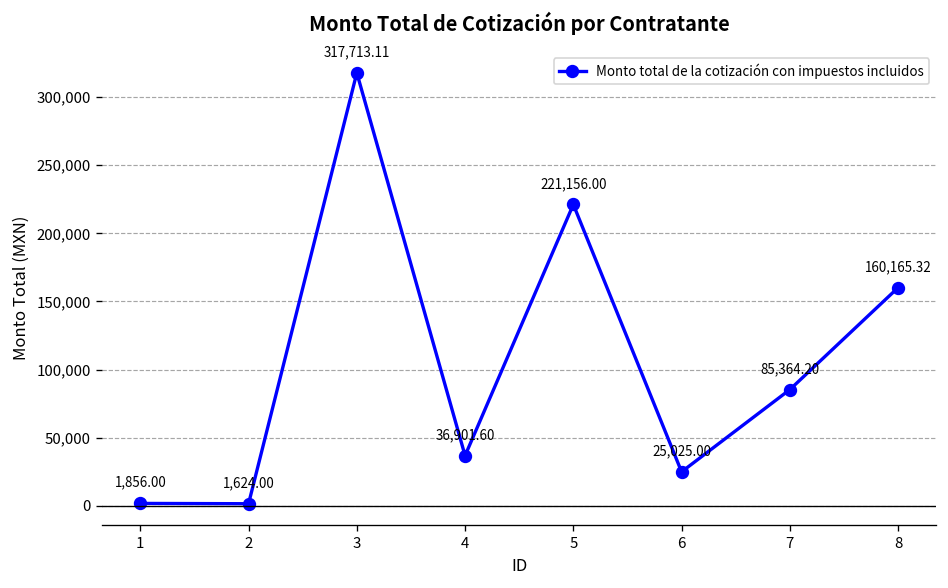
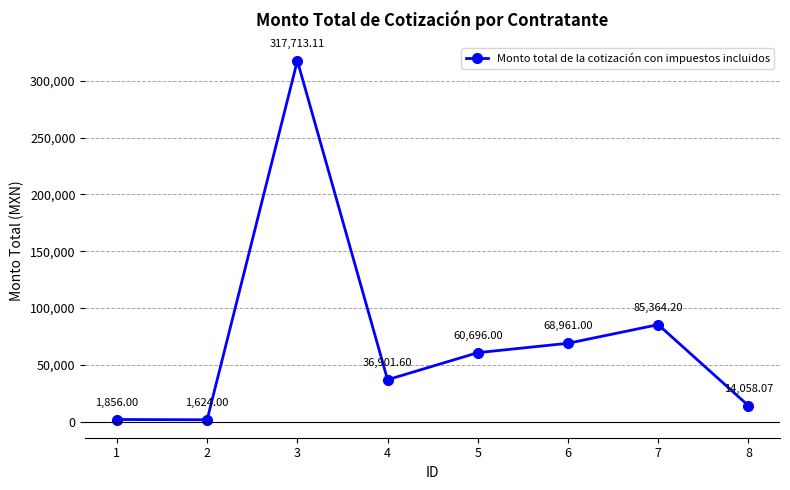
  {
    "1": "1,856.00",
    "2": "1,624.00",
    "3": "317,713.11",
    "4": "36,901.60",
-   "5": "221,156.00",
-   "6": "25,025.00",
+   "5": "60,696.00",
+   "6": "68,961.00",
    "7": "85,364.20",
-   "8": "160,165.32"
+   "8": "14,058.07"
  }
